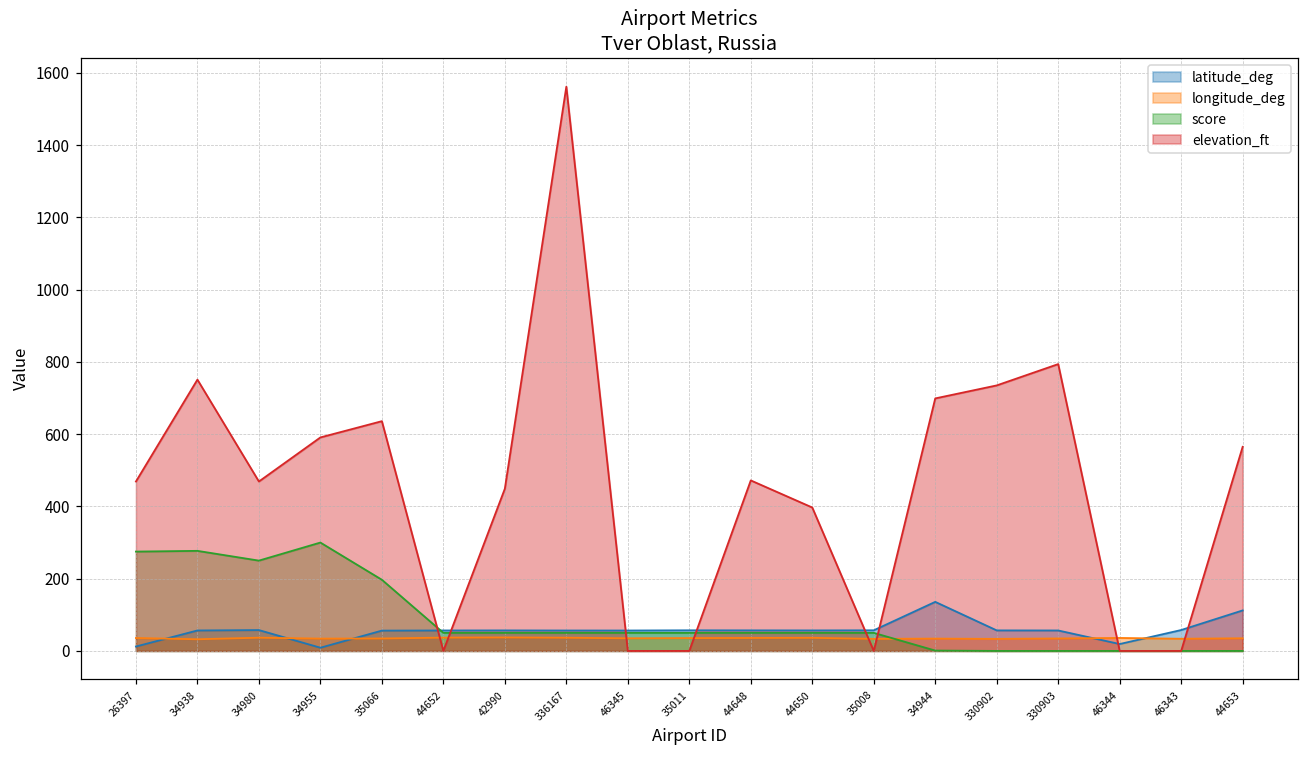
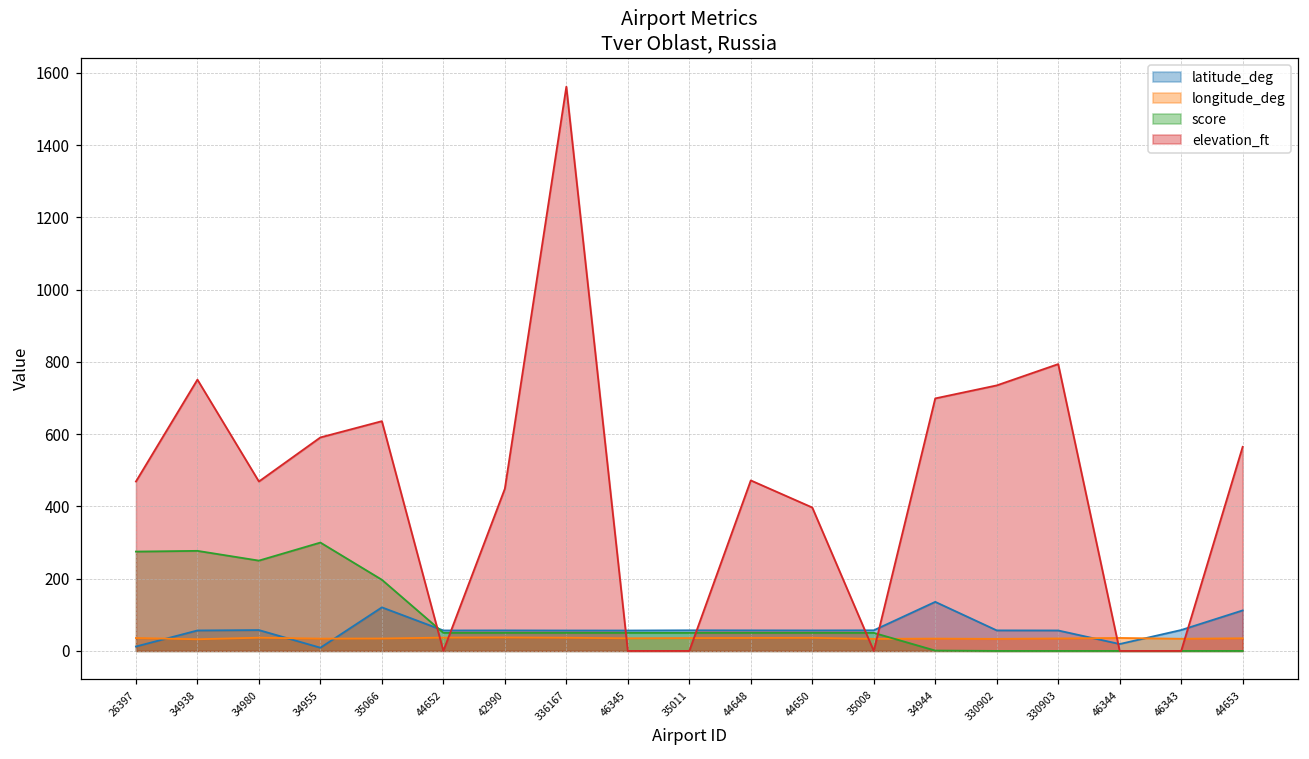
  {
    "latitude_deg": {
      "26397": 10,
      "34938": 60,
      "34980": 60,
      "34955": 10,
-     "35066": 60,
+     "35066": 120,
      "34944": 140,
      "330902": 60,
      "330903": 60,
      "46344": 20,
      "46343": 60,
      "44653": 110
    },
    "score": {
      "26397": 280,
      "34938": 280,
      "34980": 250,
      "34955": 300,
      "35066": 200,
      "34944": 0,
      "330902": 0,
      "330903": 0,
      "44653": 0
    }
  }
